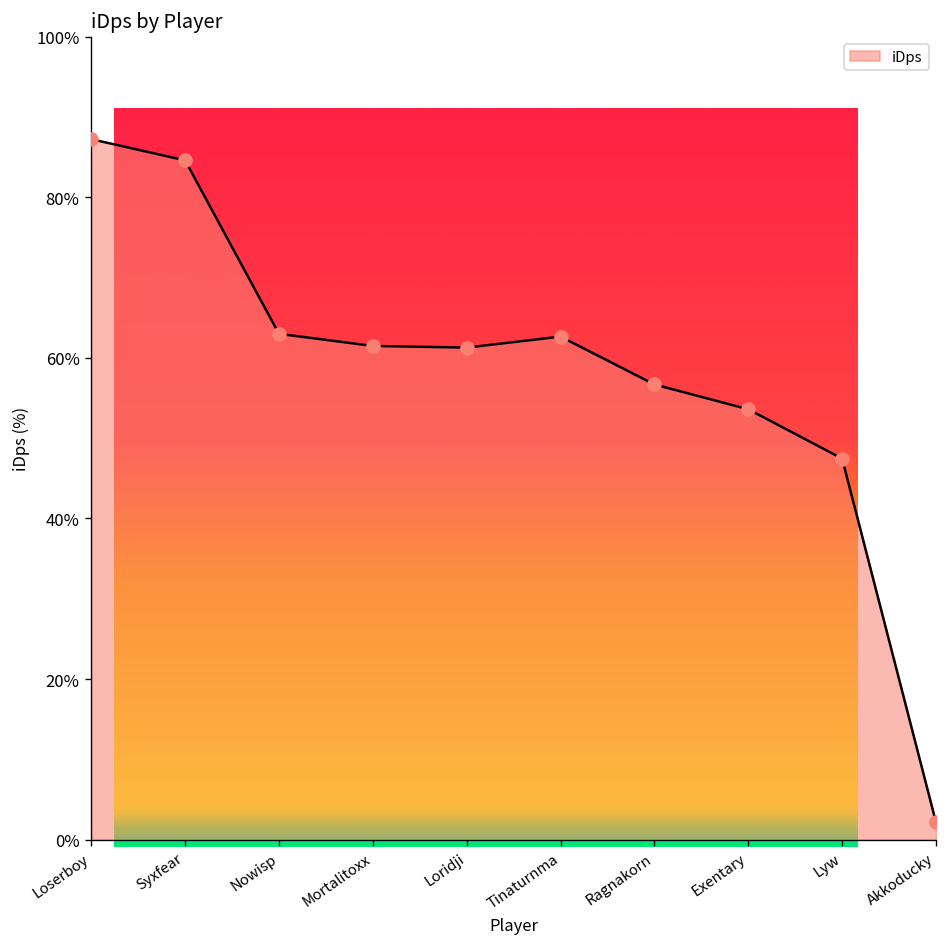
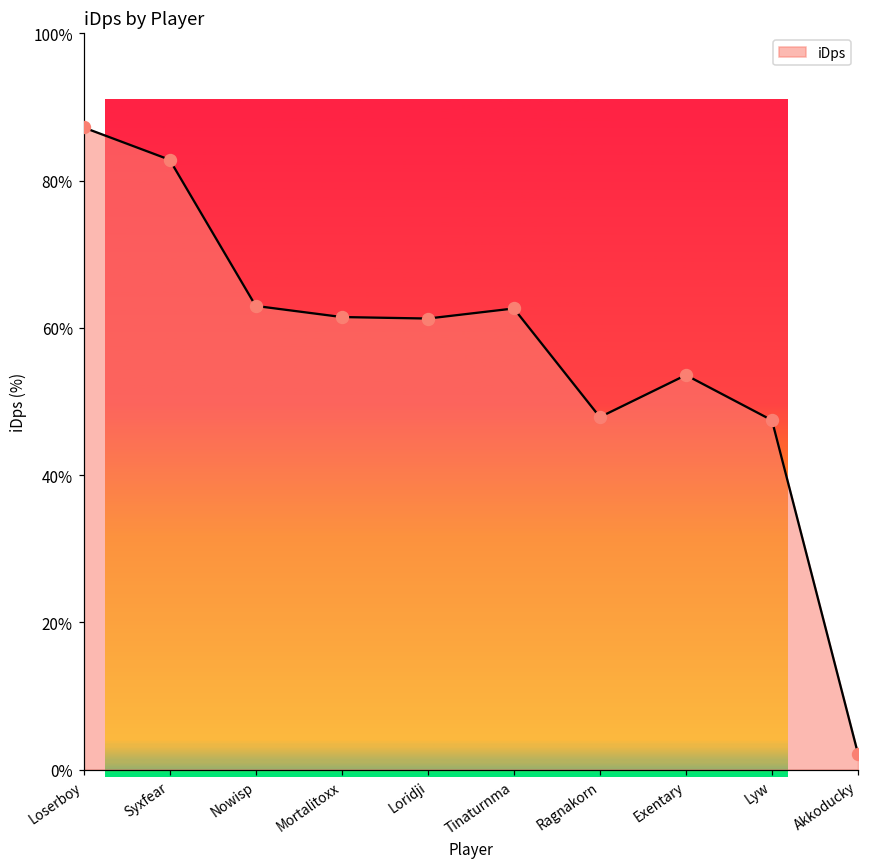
  {
    "Loserboy": "87%",
-   "Syxfear": "85%",
+   "Syxfear": "83%",
    "Nowisp": "63%",
    "Mortalitoxx": "61%",
    "Loridji": "61%",
    "Tinaturnma": "63%",
-   "Ragnakorn": "57%",
+   "Ragnakorn": "48%",
    "Exentary": "54%",
    "Lyw": "47%",
    "Akkoducky": "2%"
  }
